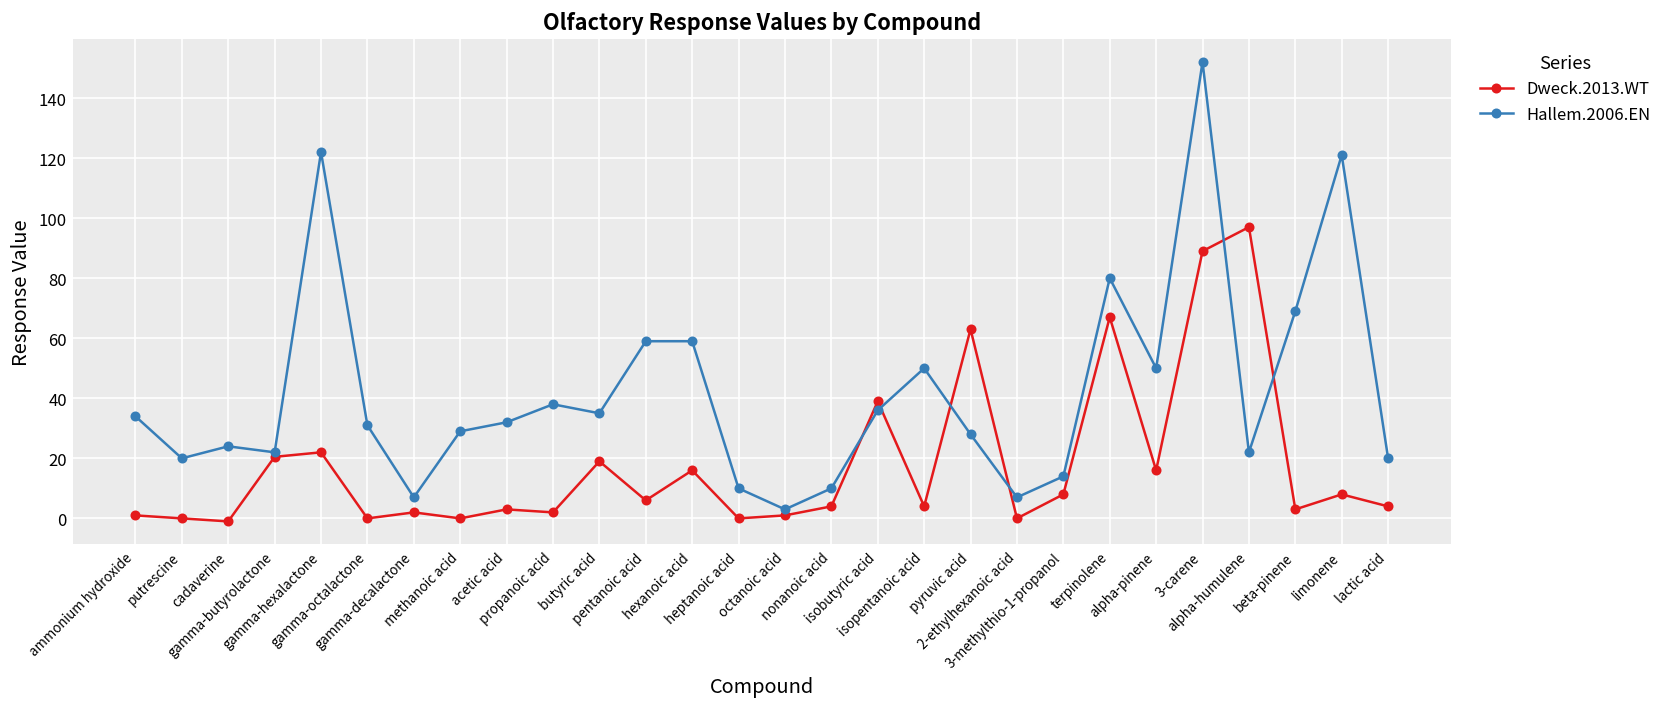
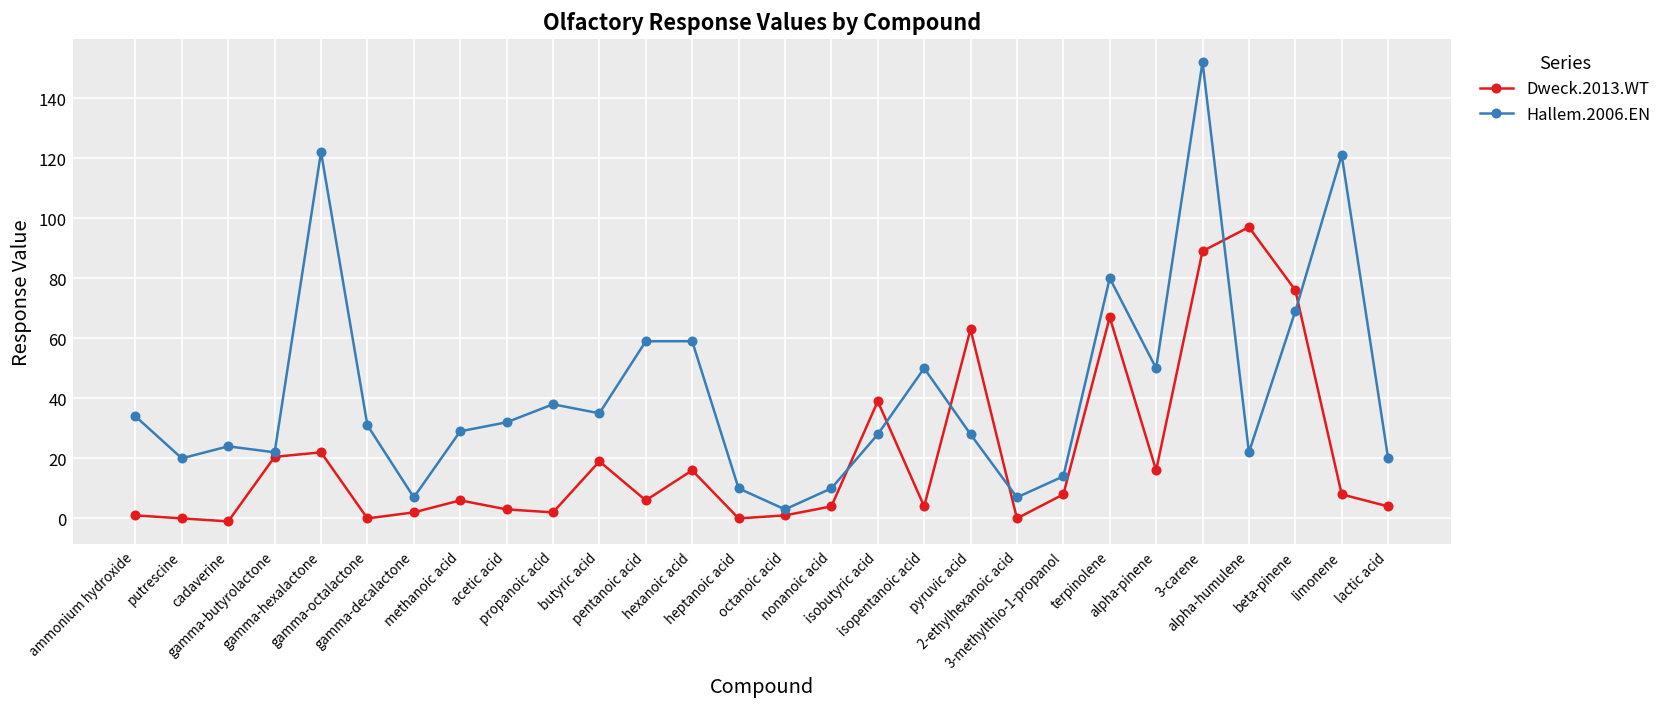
  {
    "Dweck.2013.WT": {
      "ammonium hydroxide": 1,
      "putrescine": 0,
      "cadaverine": -1,
      "gamma-butyrolactone": 21,
      "gamma-hexalactone": 22,
      "gamma-octalactone": 0,
      "gamma-decalactone": 2,
-     "methanoic acid": 0,
+     "methanoic acid": 6,
      "acetic acid": 3,
      "propanoic acid": 2,
      "butyric acid": 19,
      "pentanoic acid": 6,
      "hexanoic acid": 16,
      "heptanoic acid": 0,
      "octanoic acid": 1,
      "nonanoic acid": 4,
      "isobutyric acid": 39,
      "isopentanoic acid": 4,
      "pyruvic acid": 63,
      "2-ethylhexanoic acid": 0,
      "3-methylthio-1-propanol": 8,
      "terpinolene": 67,
      "alpha-pinene": 16,
      "3-carene": 89,
      "alpha-humulene": 97,
-     "beta-pinene": 3,
+     "beta-pinene": 76,
      "limonene": 8,
      "lactic acid": 4
    },
    "Hallem.2006.EN": {
      "ammonium hydroxide": 34,
      "putrescine": 20,
      "cadaverine": 24,
      "gamma-butyrolactone": 22,
      "gamma-hexalactone": 122,
      "gamma-octalactone": 31,
      "gamma-decalactone": 7,
      "methanoic acid": 29,
      "acetic acid": 32,
      "propanoic acid": 38,
      "butyric acid": 35,
      "pentanoic acid": 59,
      "hexanoic acid": 59,
      "heptanoic acid": 10,
      "octanoic acid": 3,
      "nonanoic acid": 10,
-     "isobutyric acid": 36,
+     "isobutyric acid": 28,
      "isopentanoic acid": 50,
      "pyruvic acid": 28,
      "2-ethylhexanoic acid": 7,
      "3-methylthio-1-propanol": 14,
      "terpinolene": 80,
      "alpha-pinene": 50,
      "3-carene": 152,
      "alpha-humulene": 22,
      "beta-pinene": 69,
      "limonene": 121,
      "lactic acid": 20
    }
  }
